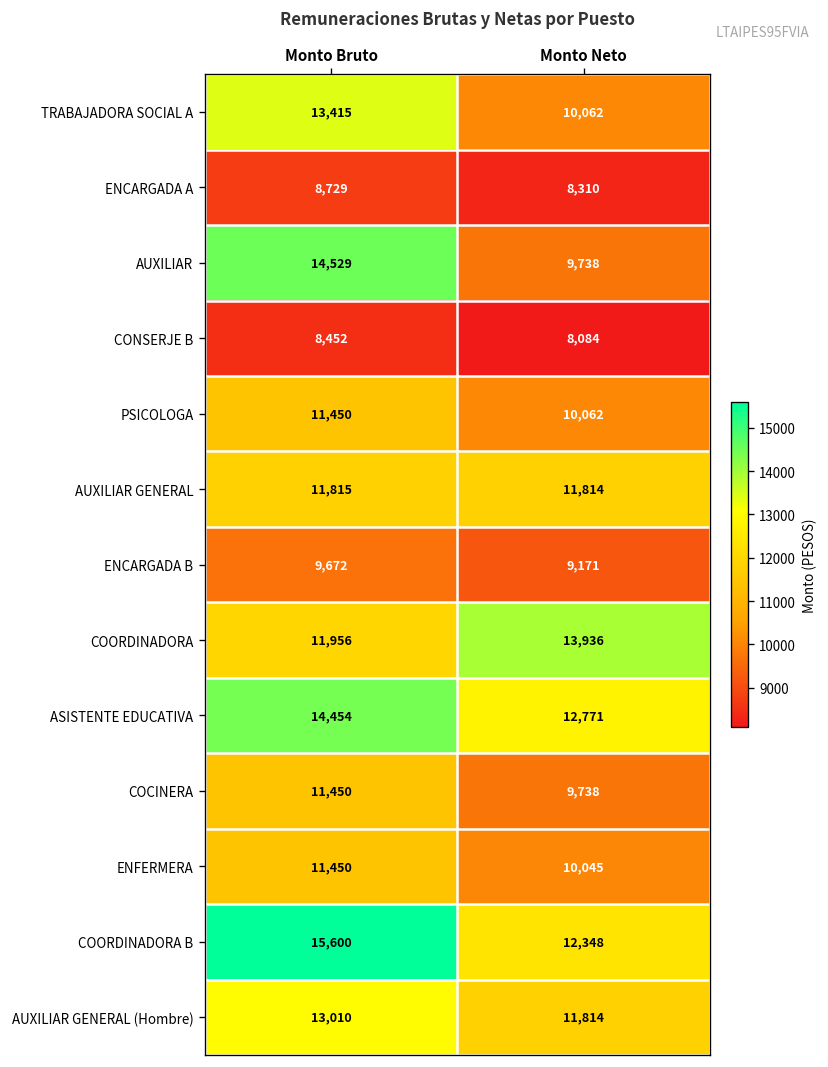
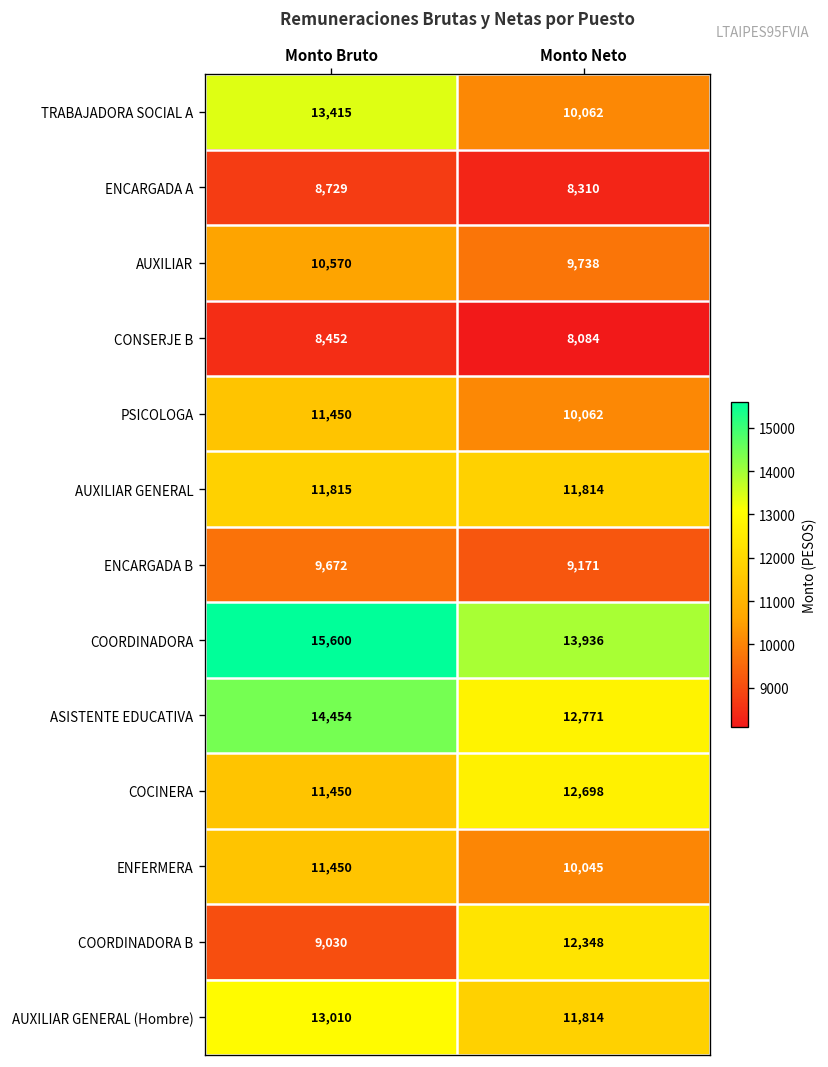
  {
    "TRABAJADORA SOCIAL A": {
      "Monto Bruto": "13,415",
      "Monto Neto": "10,062"
    },
    "ENCARGADA A": {
      "Monto Bruto": "8,729",
      "Monto Neto": "8,310"
    },
    "AUXILIAR": {
-     "Monto Bruto": "14,529",
+     "Monto Bruto": "10,570",
      "Monto Neto": "9,738"
    },
    "CONSERJE B": {
      "Monto Bruto": "8,452",
      "Monto Neto": "8,084"
    },
    "PSICOLOGA": {
      "Monto Bruto": "11,450",
      "Monto Neto": "10,062"
    },
    "AUXILIAR GENERAL": {
      "Monto Bruto": "11,815",
      "Monto Neto": "11,814"
    },
    "ENCARGADA B": {
      "Monto Bruto": "9,672",
      "Monto Neto": "9,171"
    },
    "COORDINADORA": {
-     "Monto Bruto": "11,956",
+     "Monto Bruto": "15,600",
      "Monto Neto": "13,936"
    },
    "ASISTENTE EDUCATIVA": {
      "Monto Bruto": "14,454",
      "Monto Neto": "12,771"
    },
    "COCINERA": {
      "Monto Bruto": "11,450",
-     "Monto Neto": "9,738"
+     "Monto Neto": "12,698"
    },
    "ENFERMERA": {
      "Monto Bruto": "11,450",
      "Monto Neto": "10,045"
    },
    "COORDINADORA B": {
-     "Monto Bruto": "15,600",
+     "Monto Bruto": "9,030",
      "Monto Neto": "12,348"
    },
    "AUXILIAR GENERAL (Hombre)": {
      "Monto Bruto": "13,010",
      "Monto Neto": "11,814"
    }
  }
